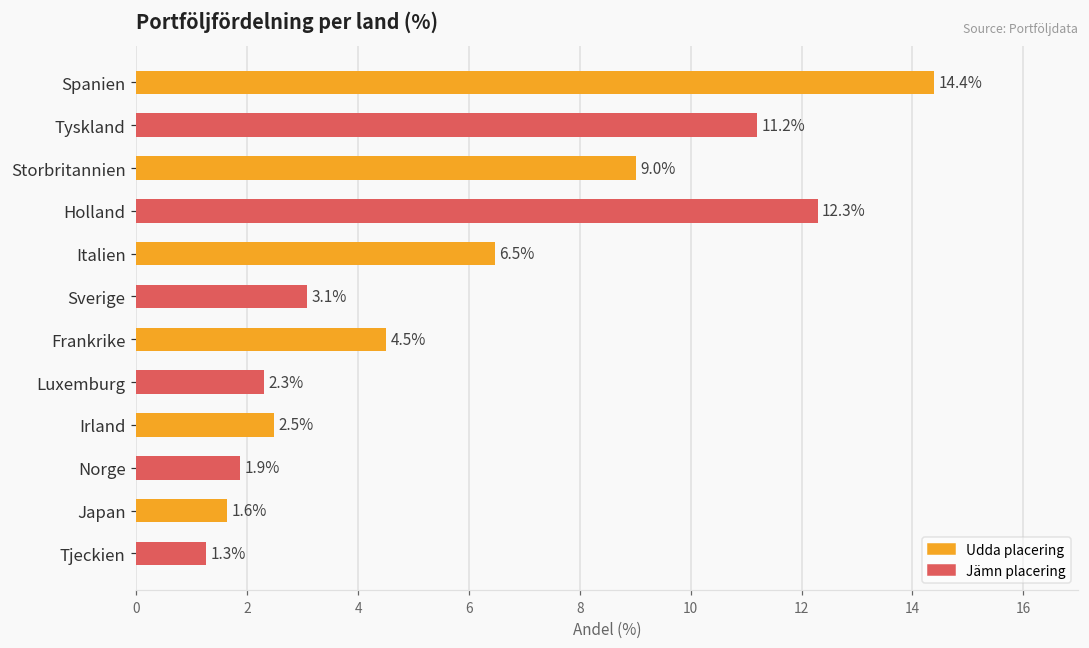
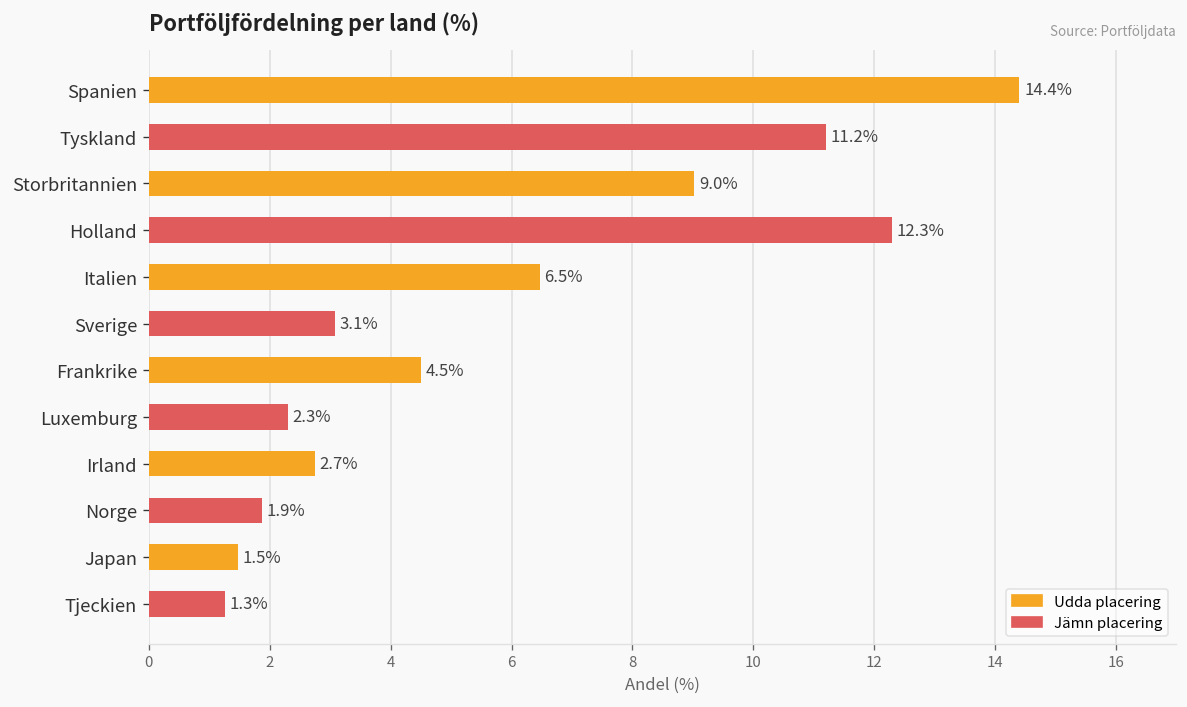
  {
    "Spanien": "14.4%",
    "Tyskland": "11.2%",
    "Storbritannien": "9.0%",
    "Holland": "12.3%",
    "Italien": "6.5%",
    "Sverige": "3.1%",
    "Frankrike": "4.5%",
    "Luxemburg": "2.3%",
-   "Irland": "2.5%",
+   "Irland": "2.7%",
    "Norge": "1.9%",
-   "Japan": "1.6%",
+   "Japan": "1.5%",
    "Tjeckien": "1.3%"
  }
